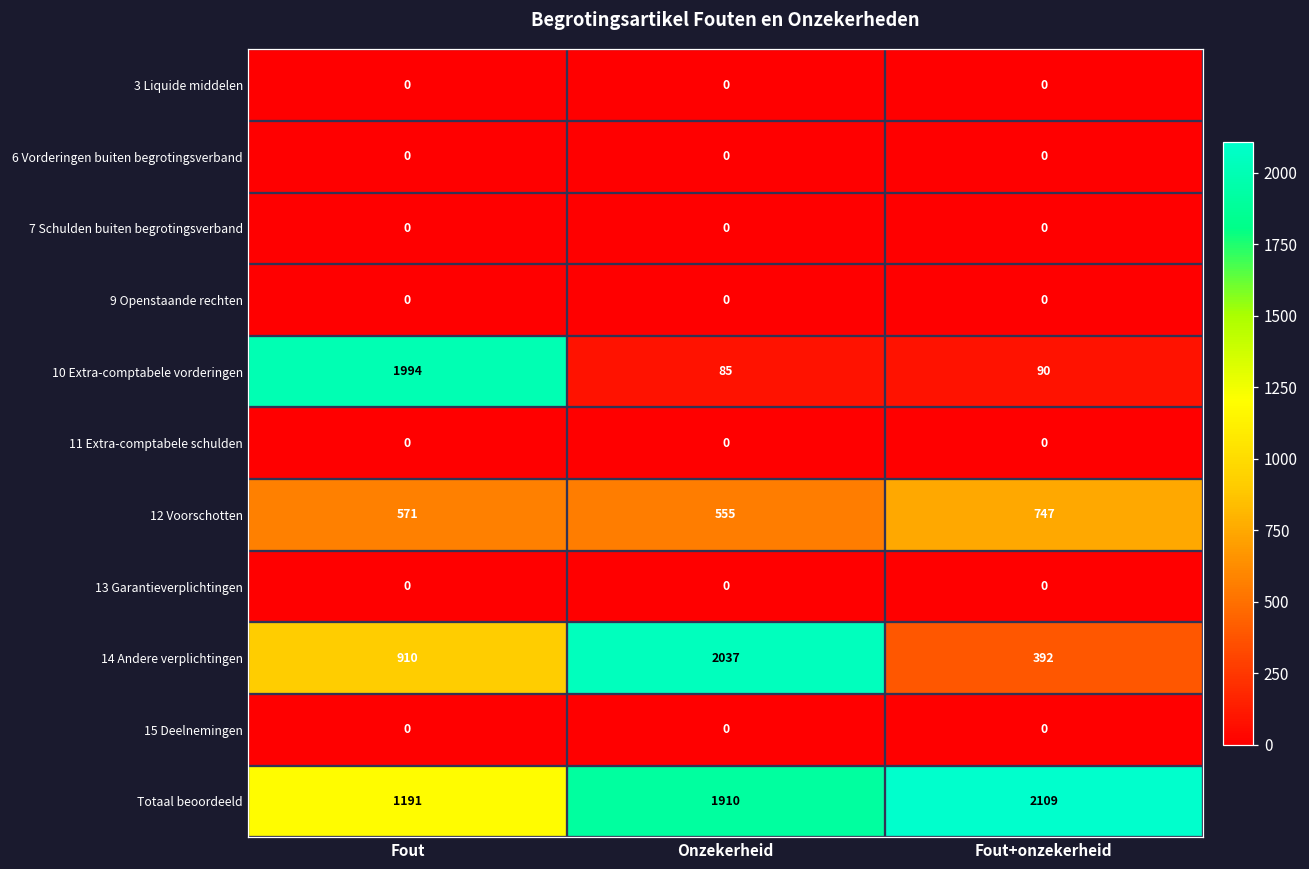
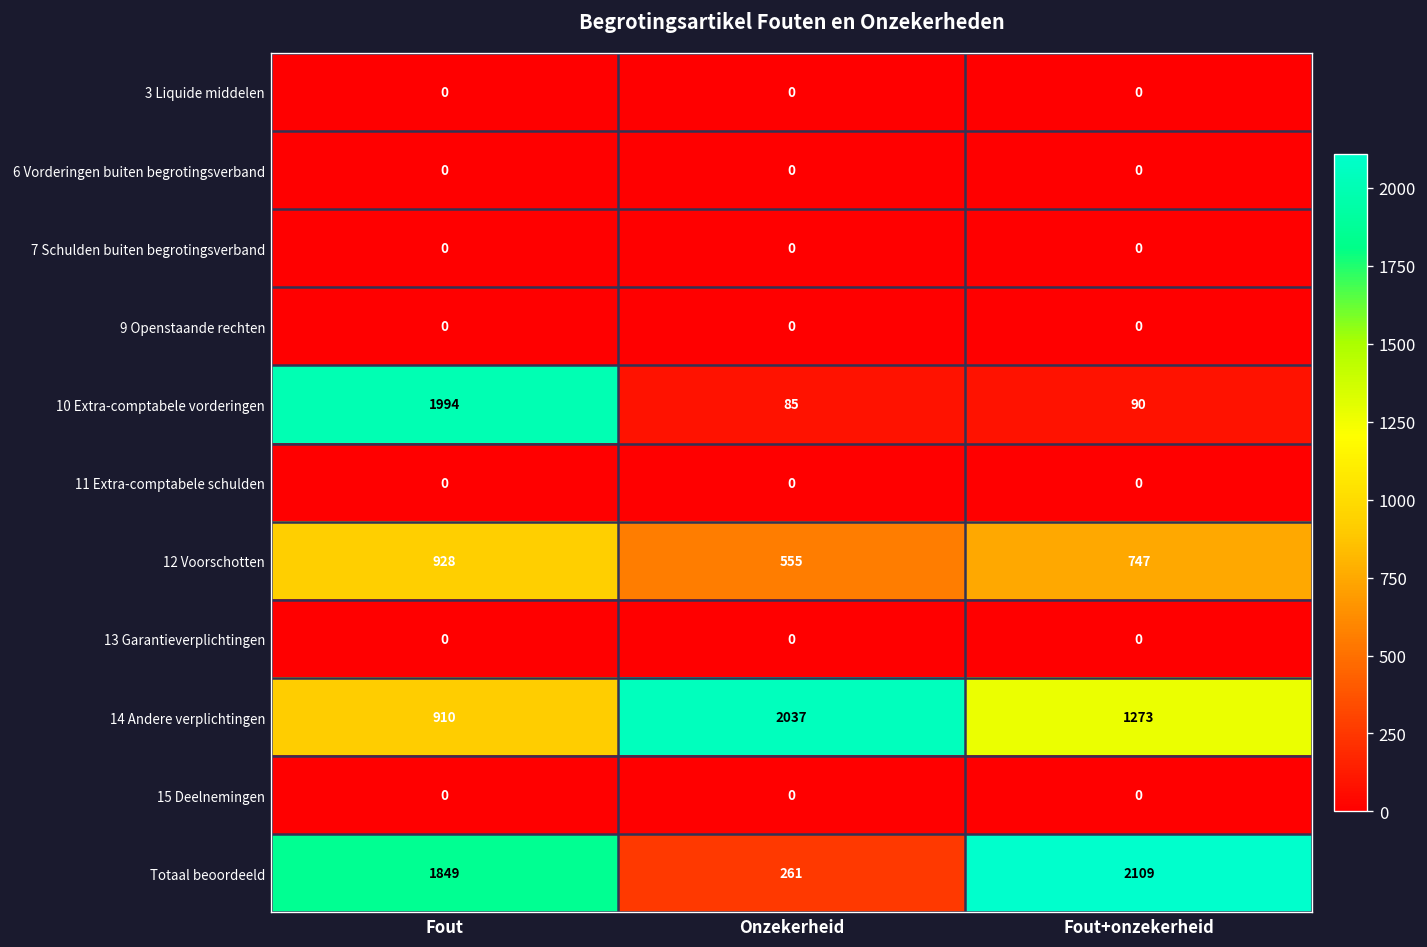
  {
    "3 Liquide middelen": {
      "Fout": 0,
      "Onzekerheid": 0,
      "Fout+onzekerheid": 0
    },
    "6 Vorderingen buiten begrotingsverband": {
      "Fout": 0,
      "Onzekerheid": 0,
      "Fout+onzekerheid": 0
    },
    "7 Schulden buiten begrotingsverband": {
      "Fout": 0,
      "Onzekerheid": 0,
      "Fout+onzekerheid": 0
    },
    "9 Openstaande rechten": {
      "Fout": 0,
      "Onzekerheid": 0,
      "Fout+onzekerheid": 0
    },
    "10 Extra-comptabele vorderingen": {
      "Fout": 1994,
      "Onzekerheid": 85,
      "Fout+onzekerheid": 90
    },
    "11 Extra-comptabele schulden": {
      "Fout": 0,
      "Onzekerheid": 0,
      "Fout+onzekerheid": 0
    },
    "12 Voorschotten": {
-     "Fout": 571,
+     "Fout": 928,
      "Onzekerheid": 555,
      "Fout+onzekerheid": 747
    },
    "13 Garantieverplichtingen": {
      "Fout": 0,
      "Onzekerheid": 0,
      "Fout+onzekerheid": 0
    },
    "14 Andere verplichtingen": {
      "Fout": 910,
      "Onzekerheid": 2037,
-     "Fout+onzekerheid": 392
+     "Fout+onzekerheid": 1273
    },
    "15 Deelnemingen": {
      "Fout": 0,
      "Onzekerheid": 0,
      "Fout+onzekerheid": 0
    },
    "Totaal beoordeeld": {
-     "Fout": 1191,
-     "Onzekerheid": 1910,
+     "Fout": 1849,
+     "Onzekerheid": 261,
      "Fout+onzekerheid": 2109
    }
  }
